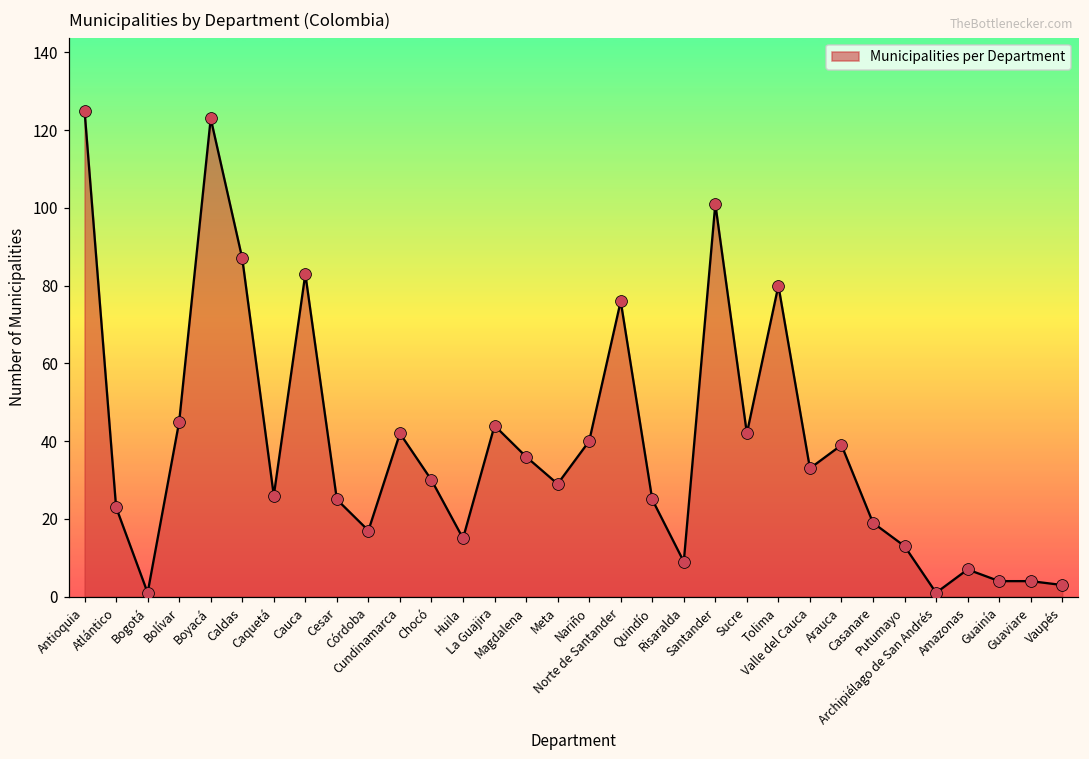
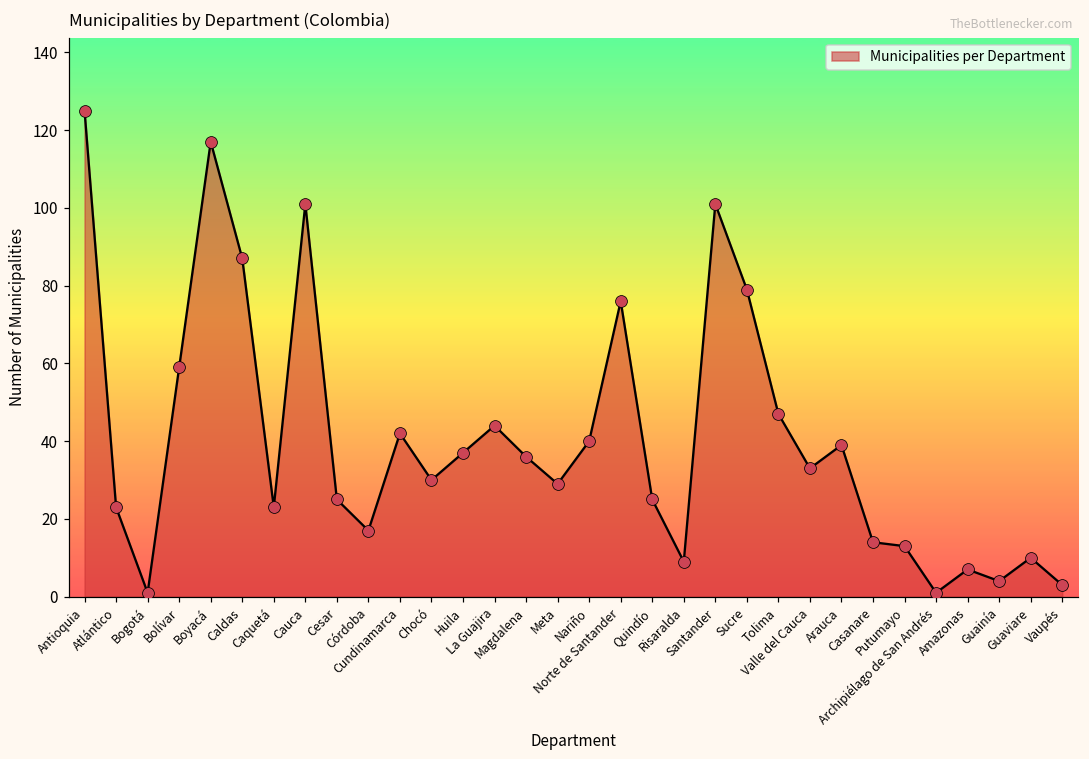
  {
    "Antioquia": 125,
    "Atlántico": 23,
    "Bogotá": 1,
-   "Bolívar": 45,
-   "Boyacá": 123,
+   "Bolívar": 59,
+   "Boyacá": 117,
    "Caldas": 87,
-   "Caquetá": 26,
-   "Cauca": 83,
+   "Caquetá": 23,
+   "Cauca": 101,
    "Cesar": 25,
    "Córdoba": 17,
    "Cundinamarca": 42,
    "Chocó": 30,
-   "Huila": 15,
+   "Huila": 37,
    "La Guajira": 44,
    "Magdalena": 36,
    "Meta": 29,
    "Nariño": 40,
    "Norte de Santander": 76,
    "Quindío": 25,
    "Risaralda": 9,
    "Santander": 101,
-   "Sucre": 42,
-   "Tolima": 80,
+   "Sucre": 79,
+   "Tolima": 47,
    "Valle del Cauca": 33,
    "Arauca": 39,
-   "Casanare": 19,
+   "Casanare": 14,
    "Putumayo": 13,
    "Archipiélago de San Andrés": 1,
    "Amazonas": 7,
    "Guainía": 4,
-   "Guaviare": 4,
+   "Guaviare": 10,
    "Vaupés": 3
  }
